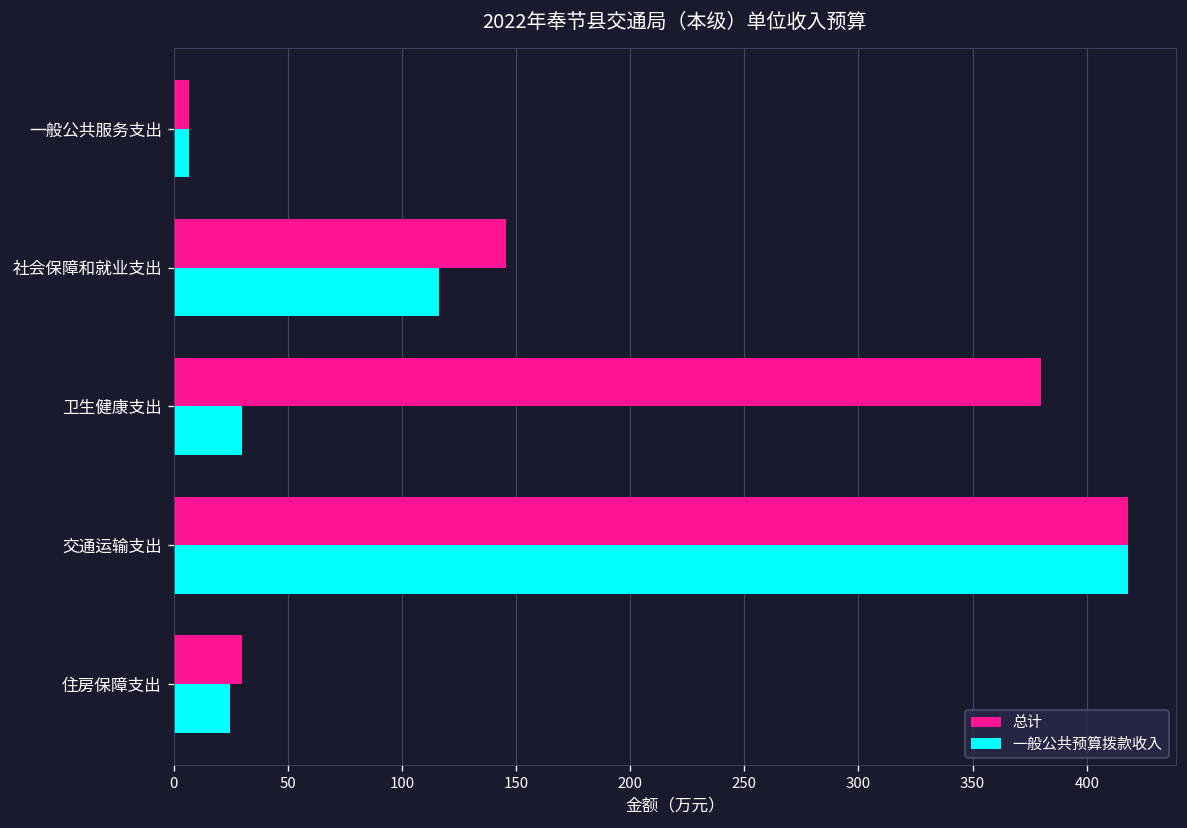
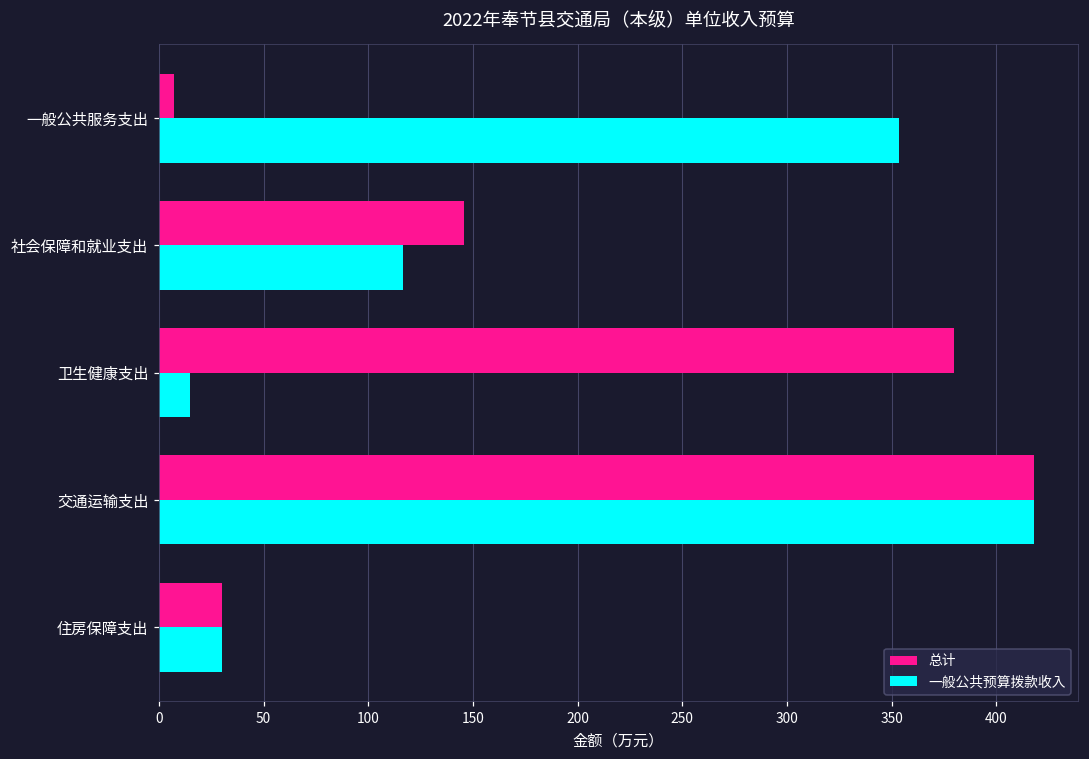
  {
    "总计": {
      "一般公共服务支出": 7,
      "社会保障和就业支出": 146,
      "卫生健康支出": 380,
      "交通运输支出": 418,
      "住房保障支出": 30
    },
    "一般公共预算拨款收入": {
-     "一般公共服务支出": 7,
+     "一般公共服务支出": 354,
      "社会保障和就业支出": 116,
-     "卫生健康支出": 30,
+     "卫生健康支出": 15,
      "交通运输支出": 418,
-     "住房保障支出": 25
+     "住房保障支出": 30
    }
  }
